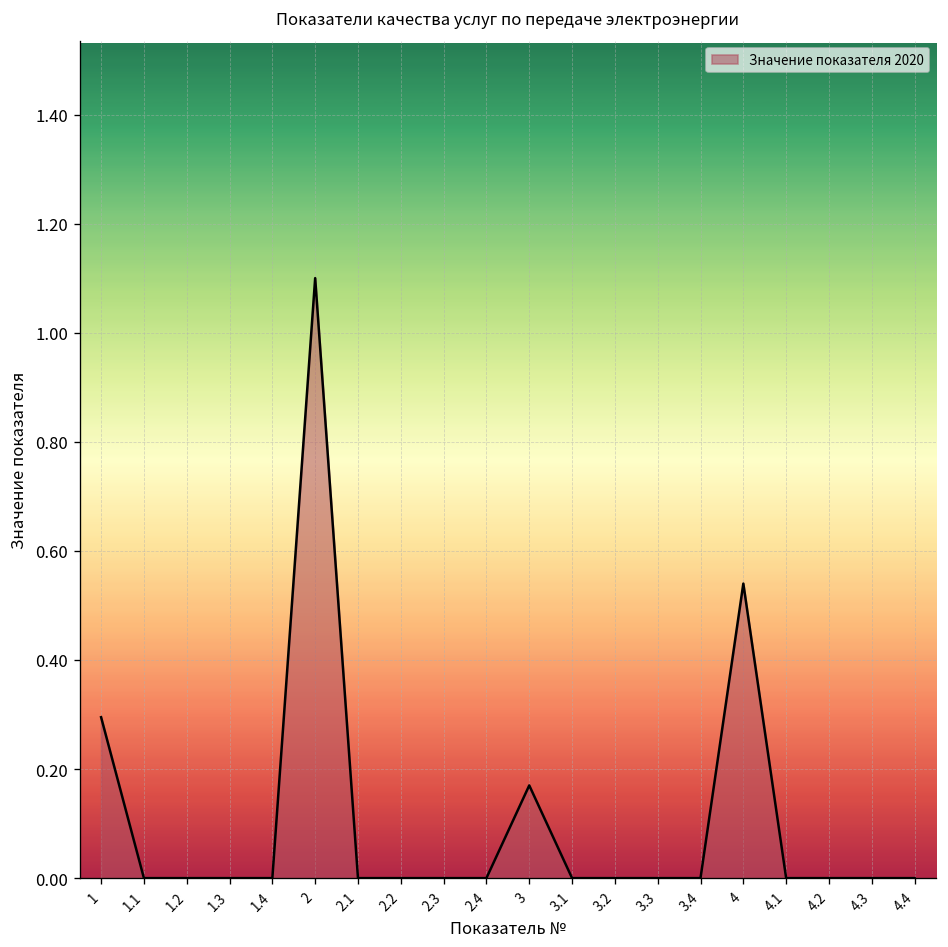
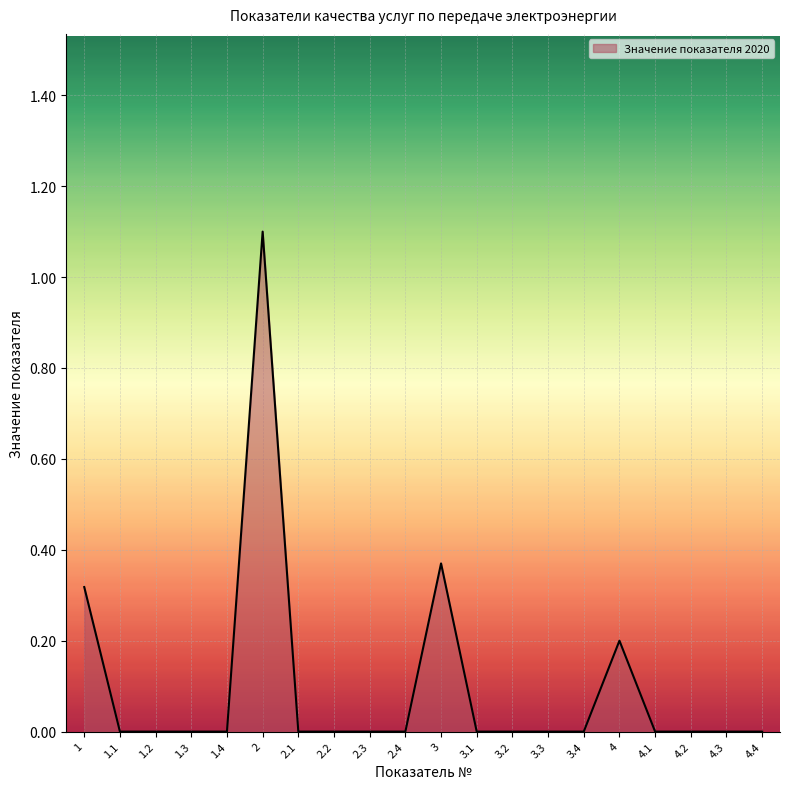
  {
-   "1": 0.30,
+   "1": 0.32,
    "1.1": 0.00,
    "1.2": 0.00,
    "1.3": 0.00,
    "1.4": 0.00,
    "2": 1.10,
    "2.1": 0.00,
    "2.2": 0.00,
    "2.3": 0.00,
    "2.4": 0.00,
-   "3": 0.17,
+   "3": 0.37,
    "3.1": 0.00,
    "3.2": 0.00,
    "3.3": 0.00,
    "3.4": 0.00,
-   "4": 0.54,
+   "4": 0.20,
    "4.1": 0.00,
    "4.2": 0.00,
    "4.3": 0.00,
    "4.4": 0.00
  }
